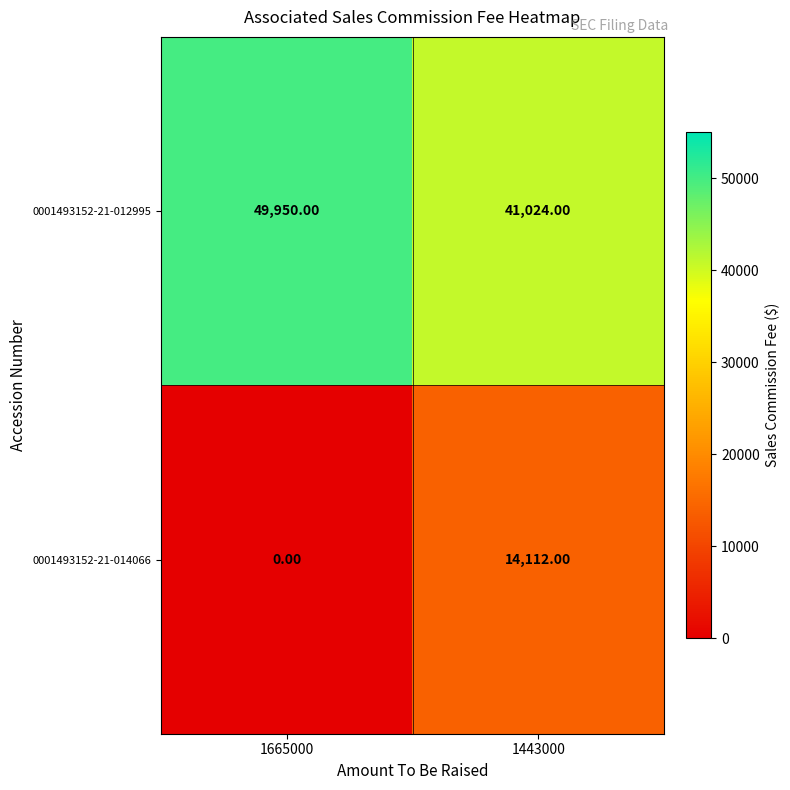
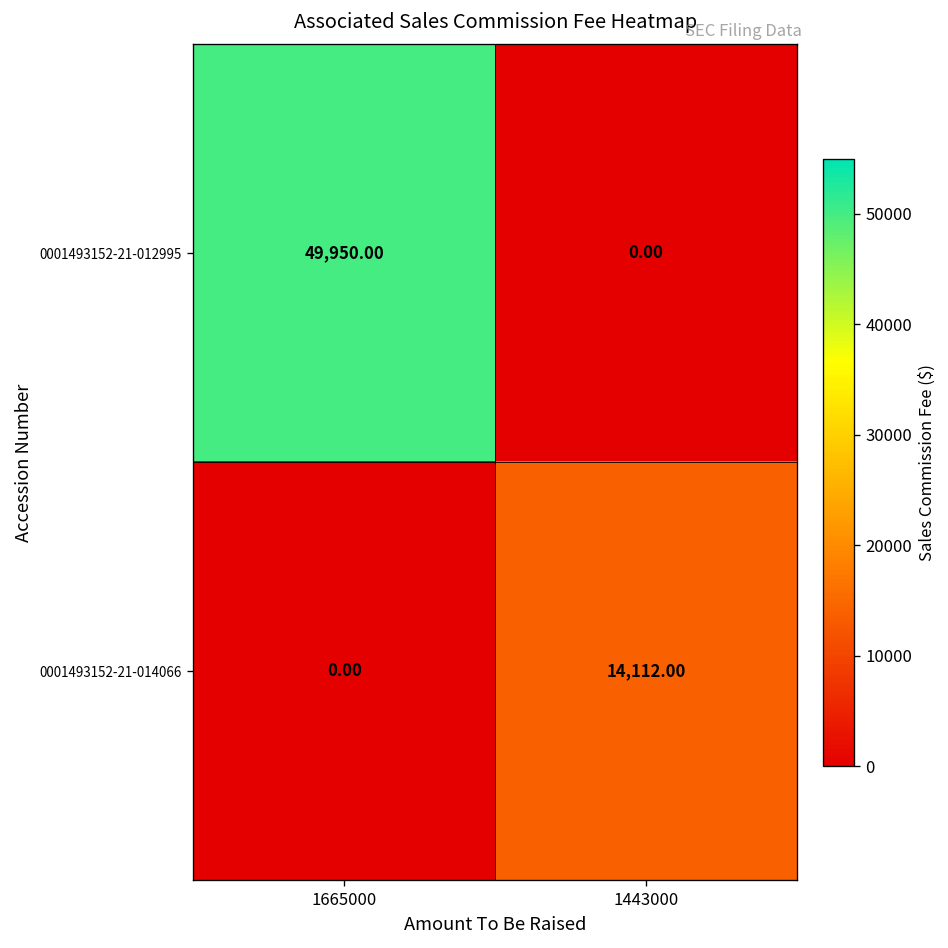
  {
    "0001493152-21-012995": {
      "1665000": "49,950.00",
-     "1443000": "41,024.00"
+     "1443000": "0.00"
    },
    "0001493152-21-014066": {
      "1665000": "0.00",
      "1443000": "14,112.00"
    }
  }
